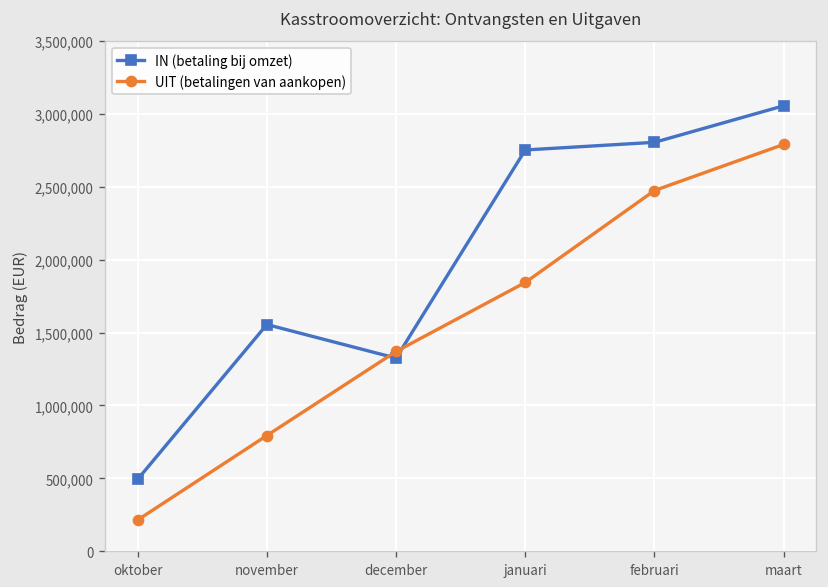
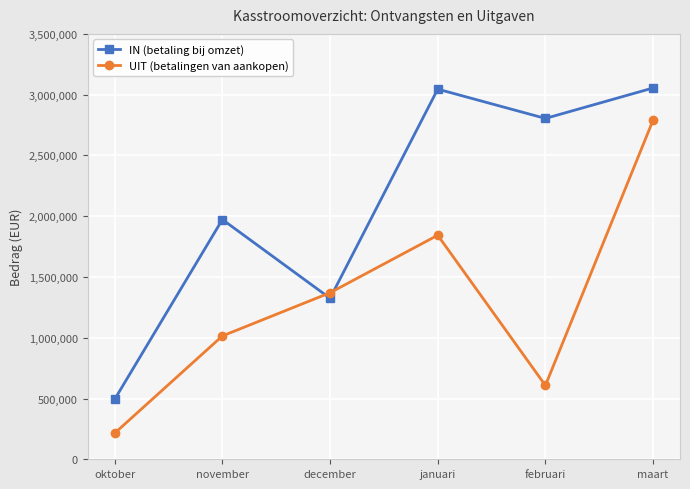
  {
    "IN (betaling bij omzet)": {
      "oktober": "490,000",
-     "november": "1,560,000",
+     "november": "1,970,000",
      "december": "1,320,000",
-     "januari": "2,750,000",
+     "januari": "3,050,000",
      "februari": "2,800,000",
      "maart": "3,060,000"
    },
    "UIT (betalingen van aankopen)": {
      "oktober": "220,000",
-     "november": "790,000",
+     "november": "1,010,000",
      "december": "1,370,000",
      "januari": "1,840,000",
-     "februari": "2,470,000",
+     "februari": "610,000",
      "maart": "2,790,000"
    }
  }
